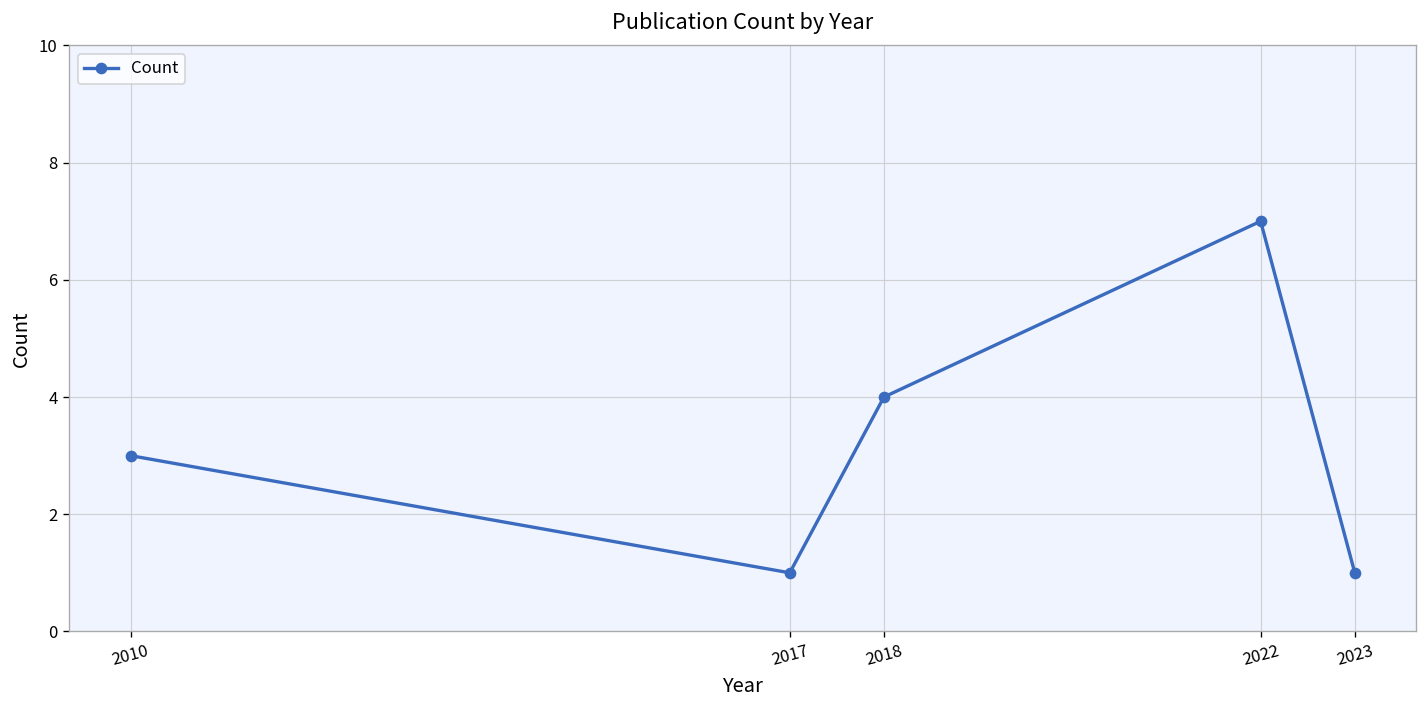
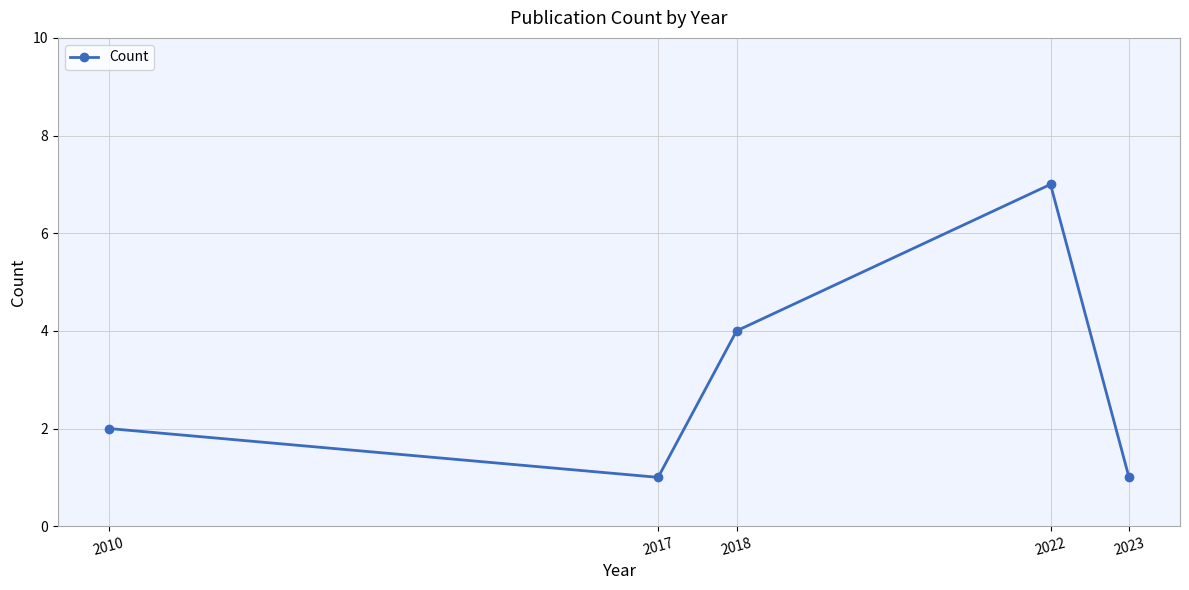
  {
-   "2010": 3,
+   "2010": 2,
    "2017": 1,
    "2018": 4,
    "2022": 7,
    "2023": 1
  }
